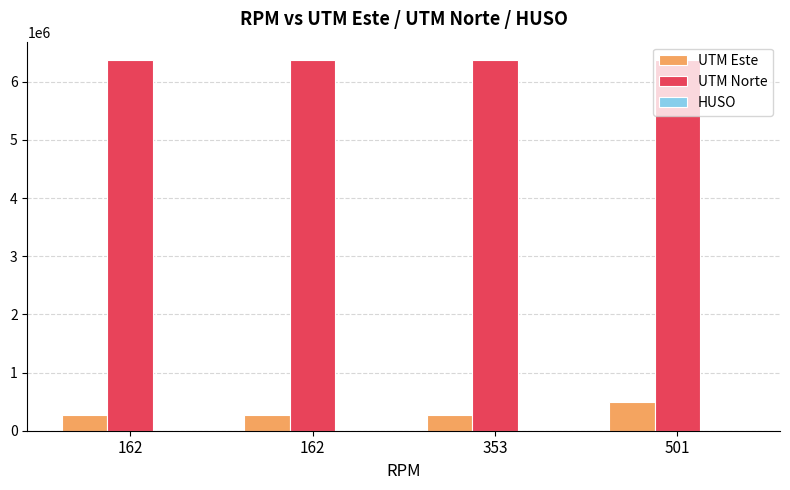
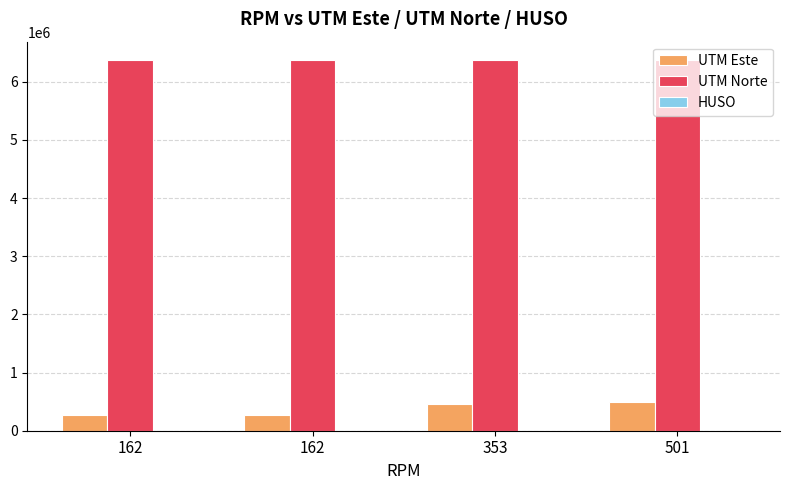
  {
    "UTM Este": {
-     "353": 300000,
+     "353": 500000,
      "501": 500000
    },
    "UTM Norte": {
      "353": 6400000
    }
  }
